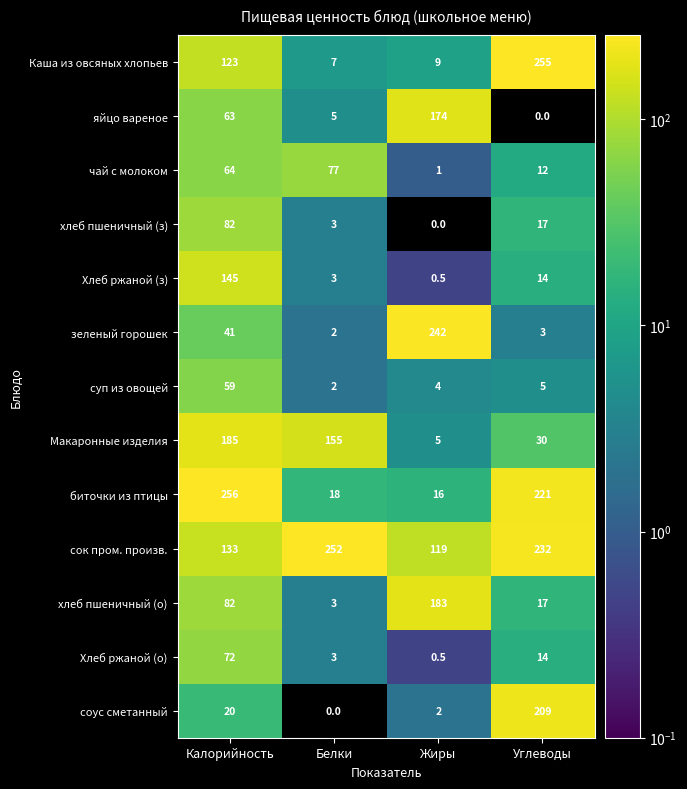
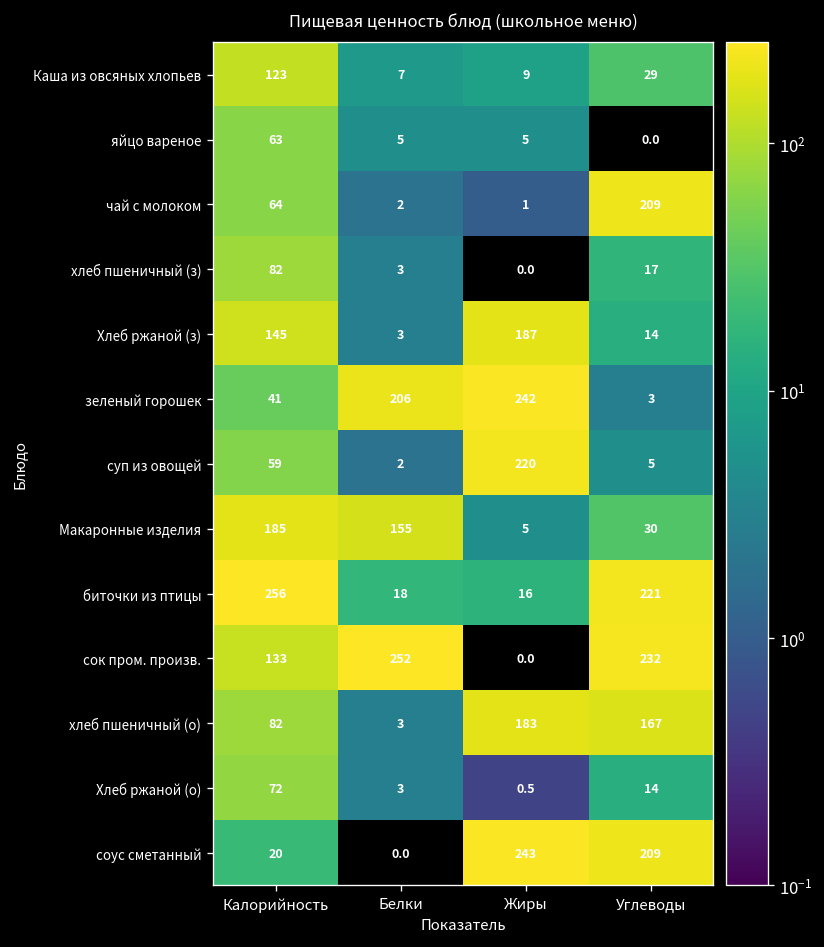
  {
    "Каша из овсяных хлопьев": {
      "Калорийность": 123,
      "Белки": 7,
      "Жиры": 9,
-     "Углеводы": 255
+     "Углеводы": 29
    },
    "яйцо вареное": {
      "Калорийность": 63,
      "Белки": 5,
-     "Жиры": 174,
+     "Жиры": 5,
      "Углеводы": 0.0
    },
    "чай с молоком": {
      "Калорийность": 64,
-     "Белки": 77,
+     "Белки": 2,
      "Жиры": 1,
-     "Углеводы": 12
+     "Углеводы": 209
    },
    "хлеб пшеничный (з)": {
      "Калорийность": 82,
      "Белки": 3,
      "Жиры": 0.0,
      "Углеводы": 17
    },
    "Хлеб ржаной (з)": {
      "Калорийность": 145,
      "Белки": 3,
-     "Жиры": 0.5,
+     "Жиры": 187,
      "Углеводы": 14
    },
    "зеленый горошек": {
      "Калорийность": 41,
-     "Белки": 2,
+     "Белки": 206,
      "Жиры": 242,
      "Углеводы": 3
    },
    "суп из овощей": {
      "Калорийность": 59,
      "Белки": 2,
-     "Жиры": 4,
+     "Жиры": 220,
      "Углеводы": 5
    },
    "Макаронные изделия": {
      "Калорийность": 185,
      "Белки": 155,
      "Жиры": 5,
      "Углеводы": 30
    },
    "биточки из птицы": {
      "Калорийность": 256,
      "Белки": 18,
      "Жиры": 16,
      "Углеводы": 221
    },
    "сок пром. произв.": {
      "Калорийность": 133,
      "Белки": 252,
-     "Жиры": 119,
+     "Жиры": 0.0,
      "Углеводы": 232
    },
    "хлеб пшеничный (о)": {
      "Калорийность": 82,
      "Белки": 3,
      "Жиры": 183,
-     "Углеводы": 17
+     "Углеводы": 167
    },
    "Хлеб ржаной (о)": {
      "Калорийность": 72,
      "Белки": 3,
      "Жиры": 0.5,
      "Углеводы": 14
    },
    "соус сметанный": {
      "Калорийность": 20,
      "Белки": 0.0,
-     "Жиры": 2,
+     "Жиры": 243,
      "Углеводы": 209
    }
  }
